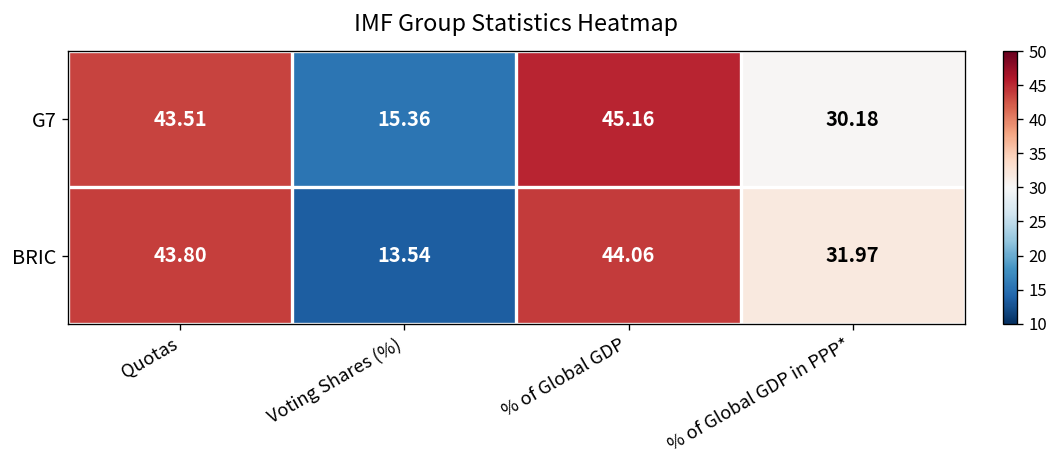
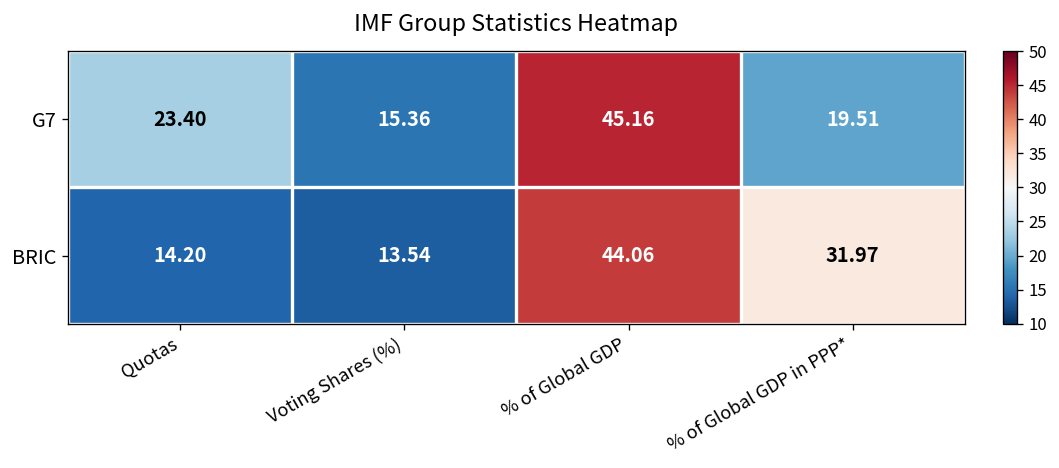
  {
    "G7": {
-     "Quotas": 43.51,
+     "Quotas": 23.40,
      "Voting Shares (%)": 15.36,
      "% of Global GDP": 45.16,
-     "% of Global GDP in PPP*": 30.18
+     "% of Global GDP in PPP*": 19.51
    },
    "BRIC": {
-     "Quotas": 43.80,
+     "Quotas": 14.20,
      "Voting Shares (%)": 13.54,
      "% of Global GDP": 44.06,
      "% of Global GDP in PPP*": 31.97
    }
  }
